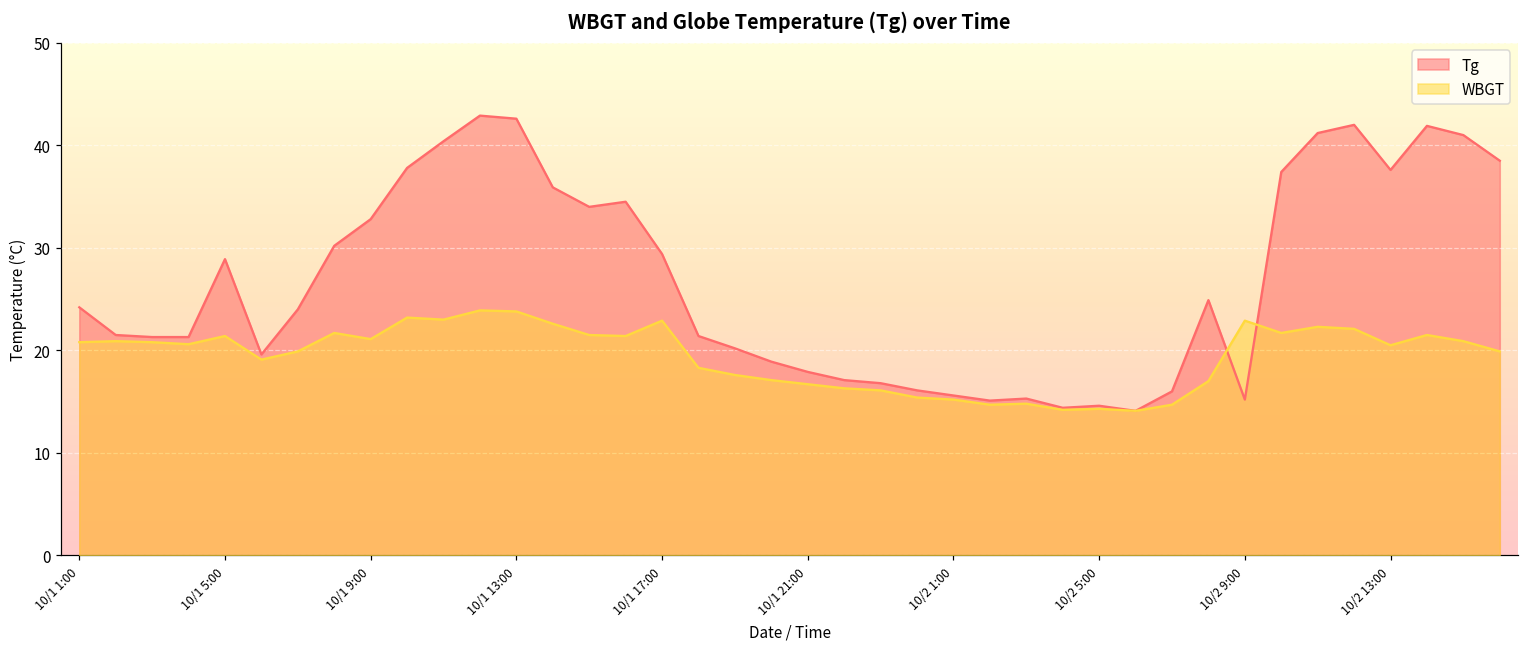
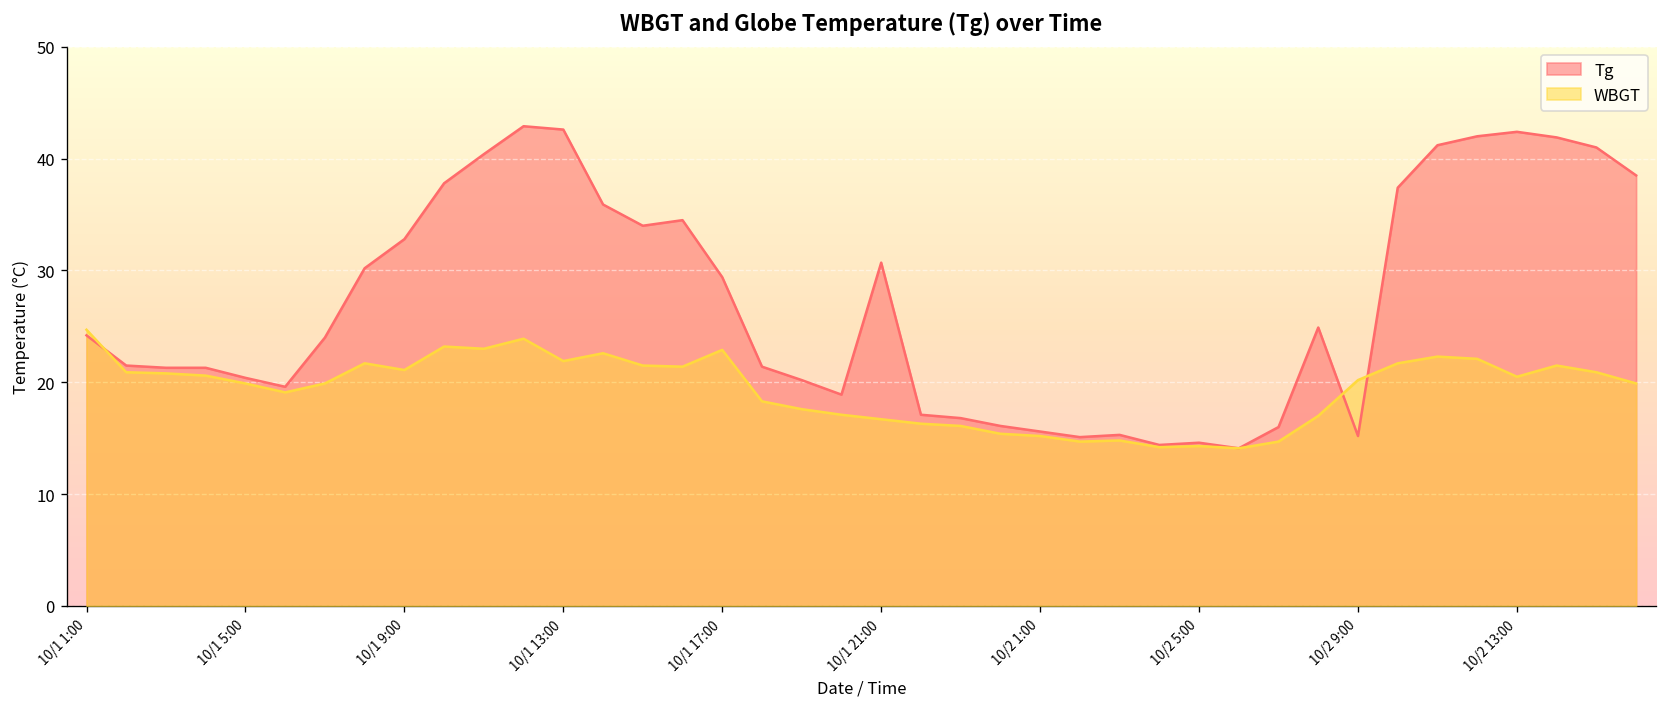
  {
    "Tg": {
      "10/1 1:00": 24,
-     "10/1 5:00": 29,
+     "10/1 5:00": 20,
      "10/1 9:00": 33,
      "10/1 13:00": 43,
      "10/1 17:00": 29,
-     "10/1 21:00": 18,
+     "10/1 21:00": 31,
      "10/2 1:00": 16,
      "10/2 5:00": 15,
      "10/2 9:00": 15,
-     "10/2 13:00": 38
+     "10/2 13:00": 42
    },
    "WBGT": {
-     "10/1 1:00": 21,
-     "10/1 5:00": 21,
+     "10/1 1:00": 25,
+     "10/1 5:00": 20,
      "10/1 9:00": 21,
-     "10/1 13:00": 24,
+     "10/1 13:00": 22,
      "10/1 17:00": 23,
      "10/1 21:00": 17,
      "10/2 1:00": 15,
      "10/2 5:00": 14,
-     "10/2 9:00": 23,
+     "10/2 9:00": 20,
      "10/2 13:00": 21
    }
  }
